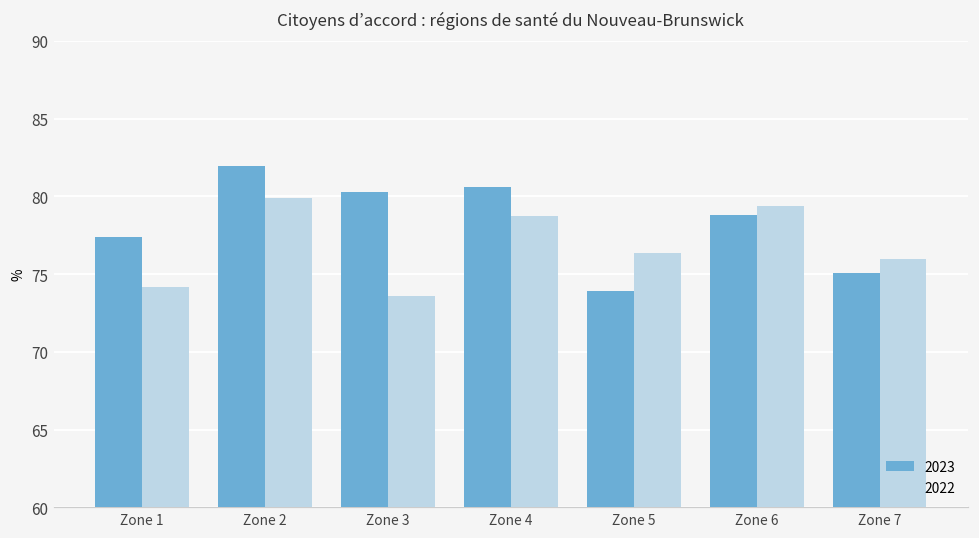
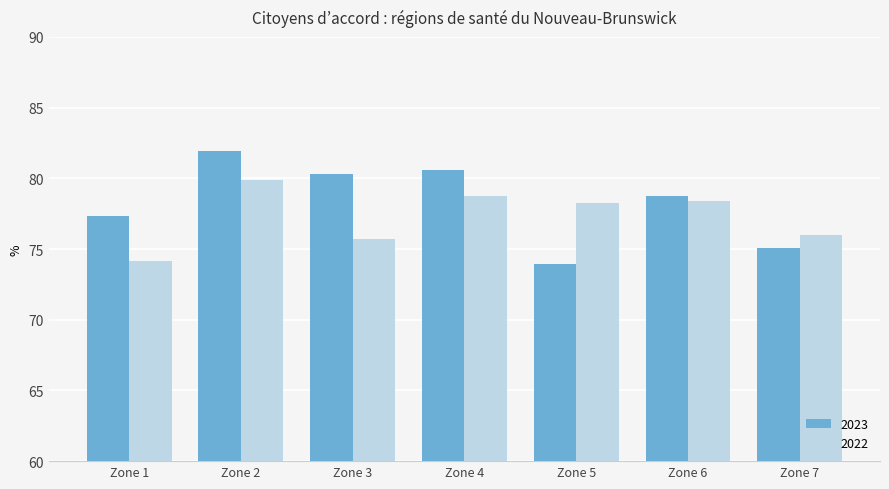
  {
    "2023": {
      "Zone 1": 77.4,
      "Zone 2": 82.0,
      "Zone 3": 80.3,
      "Zone 4": 80.6,
      "Zone 5": 73.9,
      "Zone 6": 78.8,
      "Zone 7": 75.1
    },
    "2022": {
      "Zone 1": 74.2,
      "Zone 2": 79.9,
-     "Zone 3": 73.6,
+     "Zone 3": 75.7,
      "Zone 4": 78.7,
-     "Zone 5": 76.4,
-     "Zone 6": 79.4,
+     "Zone 5": 78.2,
+     "Zone 6": 78.4,
      "Zone 7": 76.0
    }
  }
